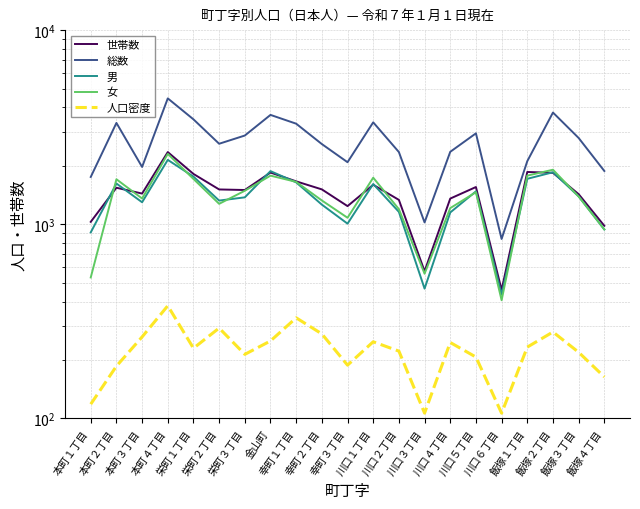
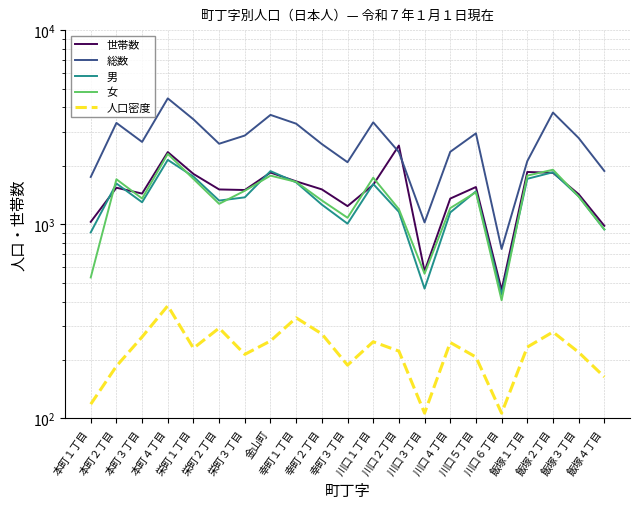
  {
    "世帯数": {
      "本町１丁目": 1000,
      "本町２丁目": 1500,
      "本町３丁目": 1400,
      "栄町１丁目": 1800,
      "栄町２丁目": 1500,
      "幸町２丁目": 1500,
      "幸町３丁目": 1200,
-     "川口２丁目": 1300,
+     "川口２丁目": 2500,
      "川口４丁目": 1400,
      "川口５丁目": 1600,
      "川口６丁目": 460,
      "飯塚１丁目": 1900,
      "飯塚４丁目": 1000
    },
    "総数": {
      "本町１丁目": 1800,
      "本町２丁目": 3300,
-     "本町３丁目": 2000,
+     "本町３丁目": 2700,
      "本町４丁目": 4500,
      "栄町１丁目": 3500,
      "栄町２丁目": 2600,
      "栄町３丁目": 2900,
      "金山町": 3700,
      "幸町１丁目": 3300,
      "幸町２丁目": 2600,
      "幸町３丁目": 2100,
      "川口１丁目": 3300,
      "川口２丁目": 2400,
      "川口３丁目": 1000,
      "川口４丁目": 2400,
      "川口５丁目": 2900,
-     "川口６丁目": 840,
+     "川口６丁目": 750,
      "飯塚１丁目": 2100,
      "飯塚２丁目": 3800,
      "飯塚３丁目": 2800,
      "飯塚４丁目": 1900
    },
    "男": {
      "本町１丁目": 900,
      "本町２丁目": 1600,
      "本町３丁目": 1300,
      "本町４丁目": 2100,
      "栄町２丁目": 1300,
      "栄町３丁目": 1400,
      "幸町２丁目": 1300,
      "幸町３丁目": 1000,
      "川口２丁目": 1200,
      "川口３丁目": 470,
      "川口４丁目": 1200,
      "川口６丁目": 430,
      "飯塚１丁目": 1700
    },
    "女": {
      "本町１丁目": 530,
      "本町２丁目": 1700,
      "本町３丁目": 1400,
      "栄町２丁目": 1300,
      "金山町": 1800,
      "幸町２丁目": 1300,
      "幸町３丁目": 1100,
      "川口１丁目": 1700,
      "川口２丁目": 1200,
      "川口４丁目": 1200,
      "川口６丁目": 410,
      "飯塚１丁目": 1800
    },
    "人口密度": {
      "本町１丁目": 120,
      "本町２丁目": 190,
      "本町３丁目": 260,
      "本町４丁目": 380,
      "栄町１丁目": 230,
      "栄町２丁目": 290,
      "栄町３丁目": 210,
      "金山町": 250,
      "幸町１丁目": 330,
      "幸町２丁目": 270,
      "幸町３丁目": 190,
      "川口１丁目": 250,
      "川口２丁目": 220,
      "川口３丁目": 110,
      "川口４丁目": 250,
      "川口５丁目": 210,
      "川口６丁目": 110,
      "飯塚１丁目": 230,
      "飯塚２丁目": 280,
      "飯塚３丁目": 220,
      "飯塚４丁目": 160
    }
  }
